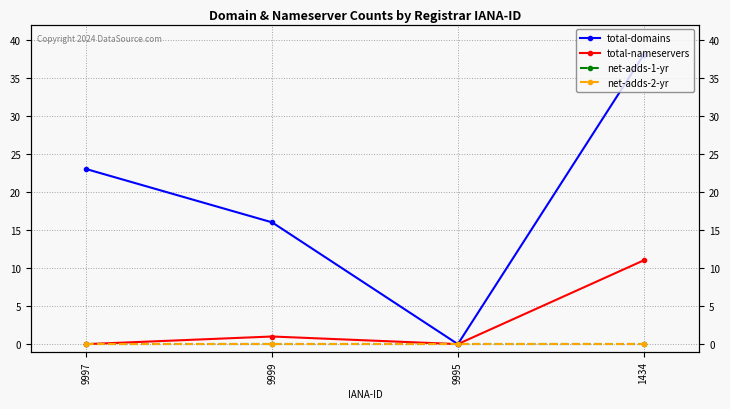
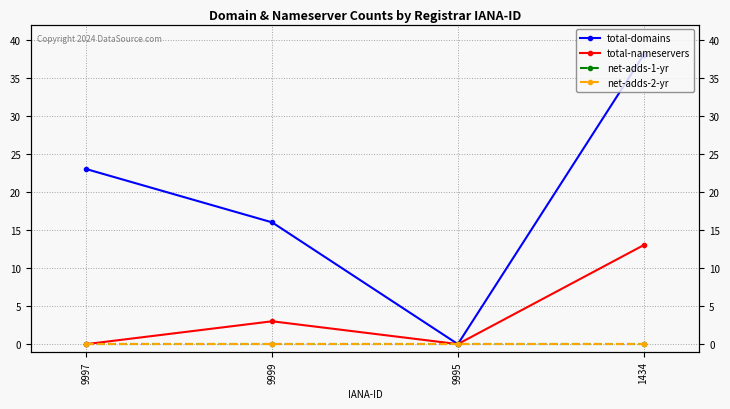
  {
    "total-domains": {
      "9997": 23,
      "9999": 16
    },
    "total-nameservers": {
-     "9999": 1,
-     "1434": 11
+     "9999": 3,
+     "1434": 13
    },
    "net-adds-2-yr": {
      "9999": 0,
      "1434": 0
    }
  }
